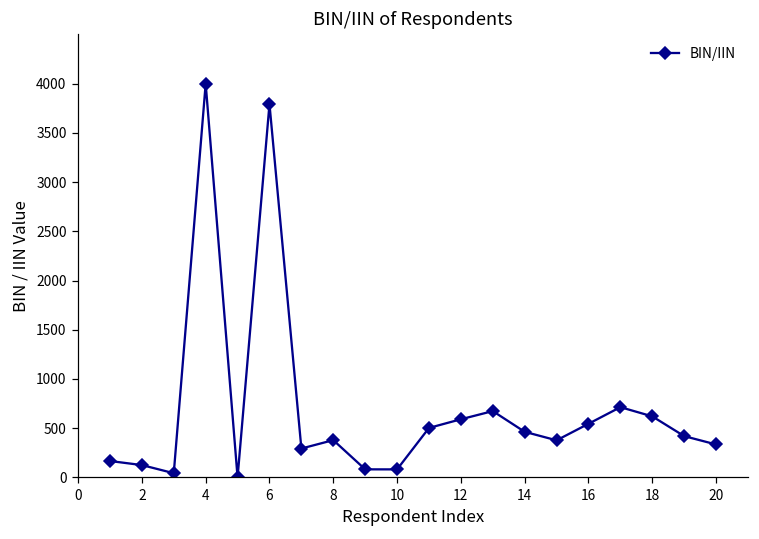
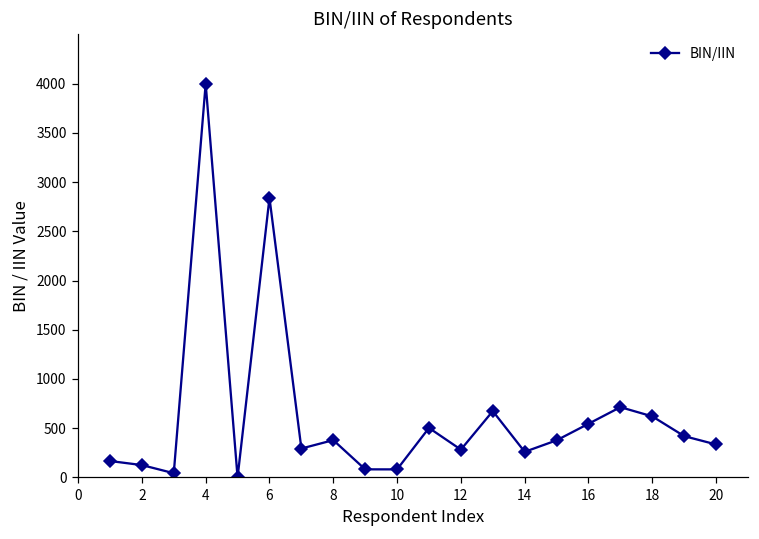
  {
    "2": 100,
    "4": 4000,
-   "6": 3800,
+   "6": 2800,
    "8": 400,
    "10": 100,
-   "12": 600,
-   "14": 500,
+   "12": 300,
+   "14": 300,
    "16": 500,
    "18": 600,
    "20": 300
  }
